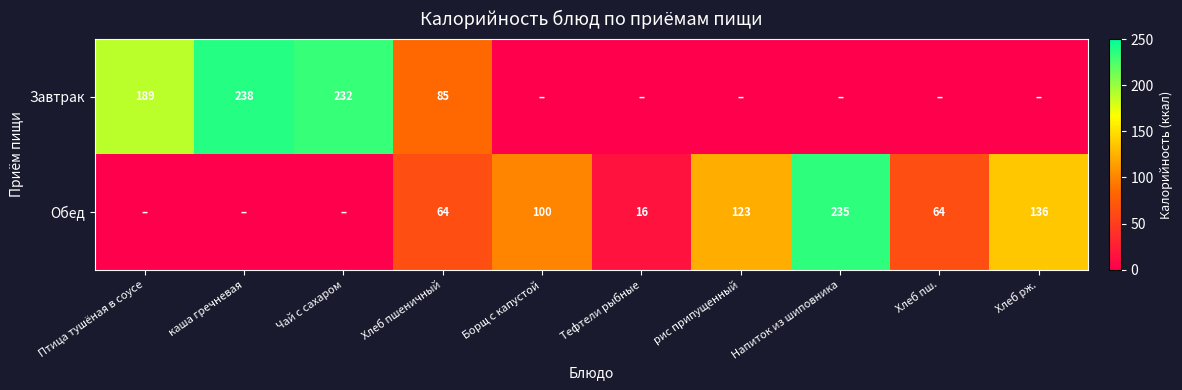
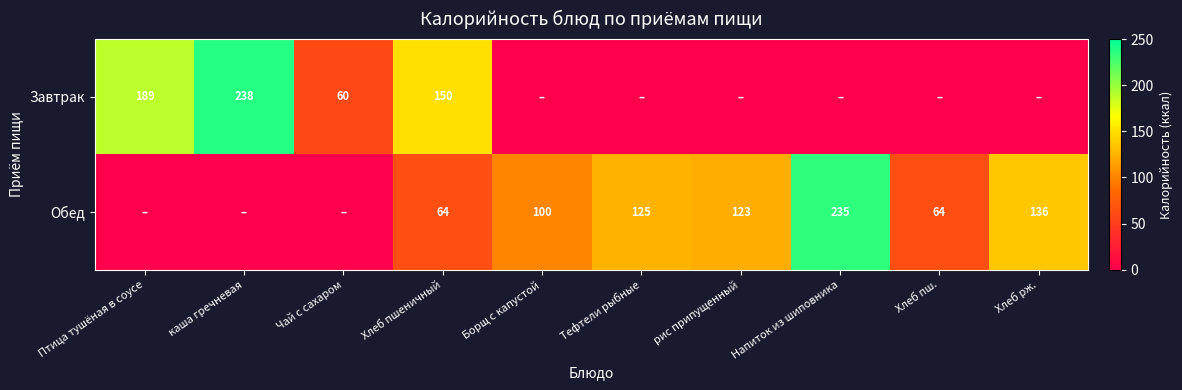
  {
    "Завтрак": {
      "Птица тушёная в соусе": 189,
      "каша гречневая": 238,
-     "Чай с сахаром": 232,
-     "Хлеб пшеничный": 85
+     "Чай с сахаром": 60,
+     "Хлеб пшеничный": 150
    },
    "Обед": {
      "Хлеб пшеничный": 64,
      "Борщ с капустой": 100,
-     "Тефтели рыбные": 16,
+     "Тефтели рыбные": 125,
      "рис припущенный": 123,
      "Напиток из шиповника": 235,
      "Хлеб пш.": 64,
      "Хлеб рж.": 136
    }
  }
